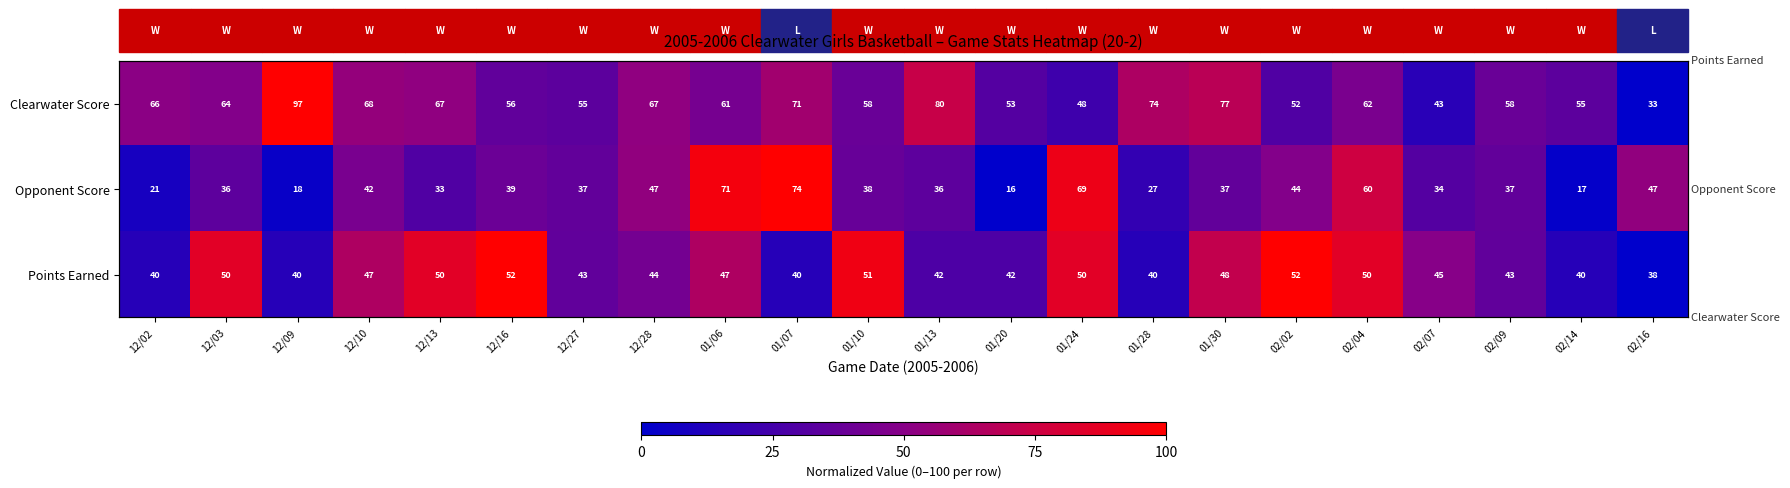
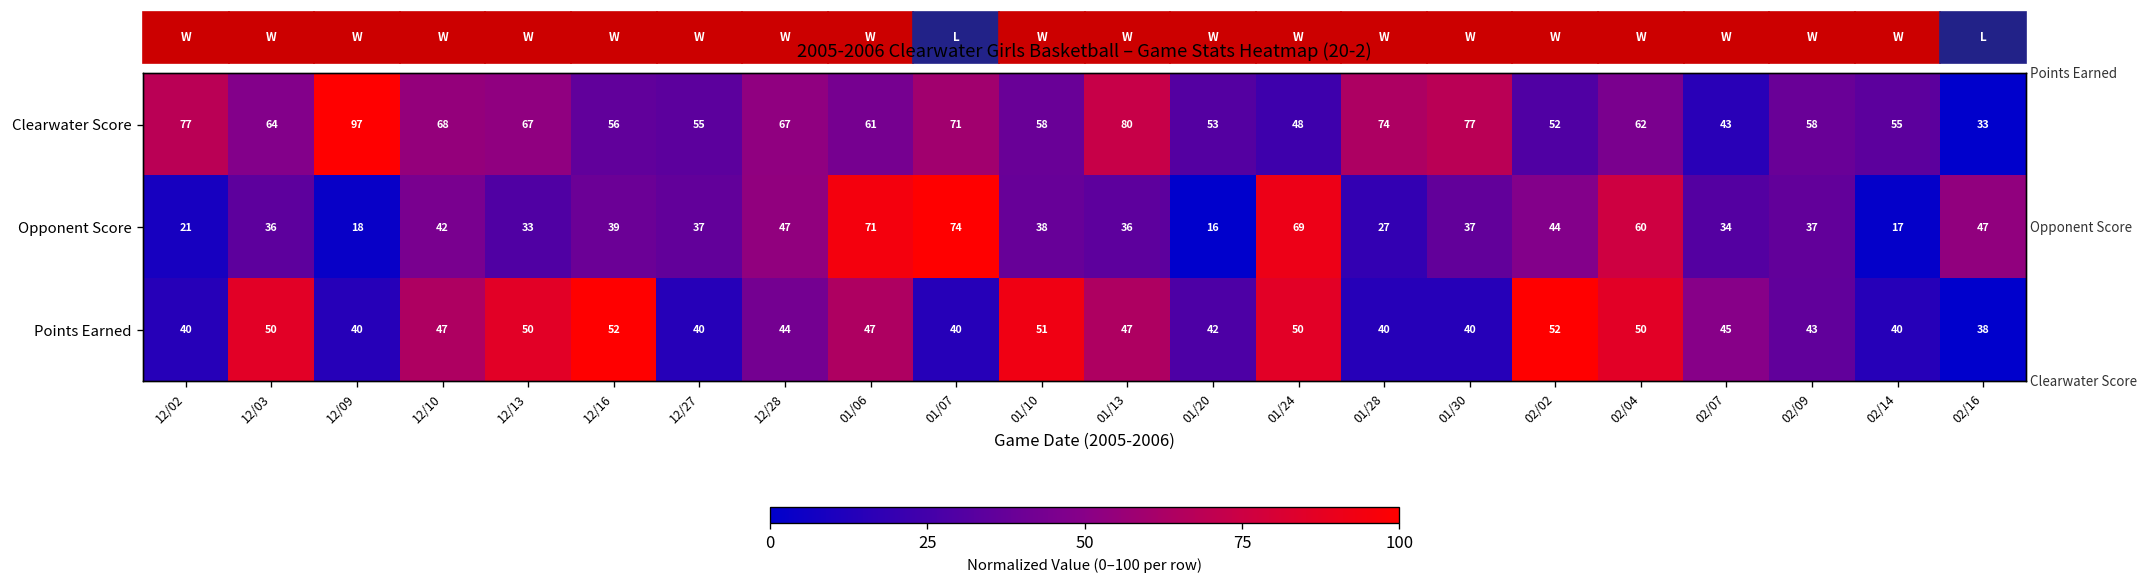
  {
    "Clearwater Score": {
-     "12/02": 66,
+     "12/02": 77,
      "12/03": 64,
      "12/09": 97,
      "12/10": 68,
      "12/13": 67,
      "12/16": 56,
      "12/27": 55,
      "12/28": 67,
      "01/06": 61,
      "01/07": 71,
      "01/10": 58,
      "01/13": 80,
      "01/20": 53,
      "01/24": 48,
      "01/28": 74,
      "01/30": 77,
      "02/02": 52,
      "02/04": 62,
      "02/07": 43,
      "02/09": 58,
      "02/14": 55,
      "02/16": 33
    },
    "Opponent Score": {
      "12/02": 21,
      "12/03": 36,
      "12/09": 18,
      "12/10": 42,
      "12/13": 33,
      "12/16": 39,
      "12/27": 37,
      "12/28": 47,
      "01/06": 71,
      "01/07": 74,
      "01/10": 38,
      "01/13": 36,
      "01/20": 16,
      "01/24": 69,
      "01/28": 27,
      "01/30": 37,
      "02/02": 44,
      "02/04": 60,
      "02/07": 34,
      "02/09": 37,
      "02/14": 17,
      "02/16": 47
    },
    "Points Earned": {
      "12/02": 40,
      "12/03": 50,
      "12/09": 40,
      "12/10": 47,
      "12/13": 50,
      "12/16": 52,
-     "12/27": 43,
+     "12/27": 40,
      "12/28": 44,
      "01/06": 47,
      "01/07": 40,
      "01/10": 51,
-     "01/13": 42,
+     "01/13": 47,
      "01/20": 42,
      "01/24": 50,
      "01/28": 40,
-     "01/30": 48,
+     "01/30": 40,
      "02/02": 52,
      "02/04": 50,
      "02/07": 45,
      "02/09": 43,
      "02/14": 40,
      "02/16": 38
    }
  }
